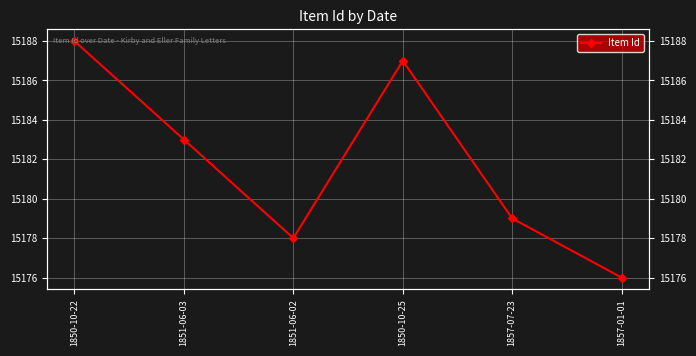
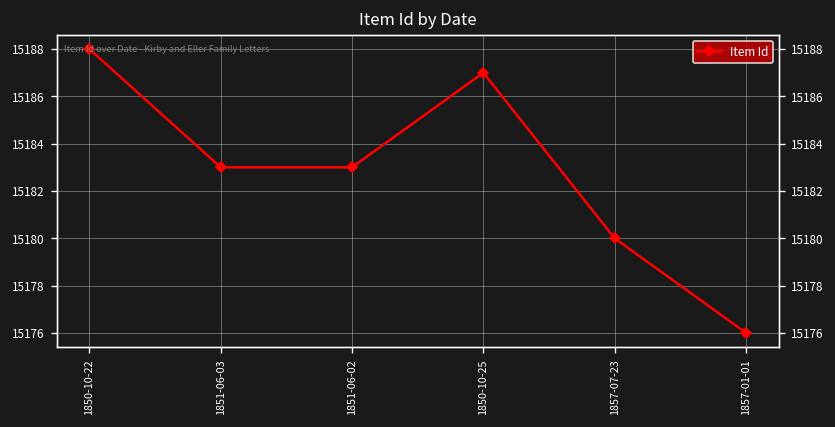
  {
    "1850-10-22": 15188,
    "1851-06-03": 15183,
-   "1851-06-02": 15178,
+   "1851-06-02": 15183,
    "1850-10-25": 15187,
-   "1857-07-23": 15179,
+   "1857-07-23": 15180,
    "1857-01-01": 15176
  }
